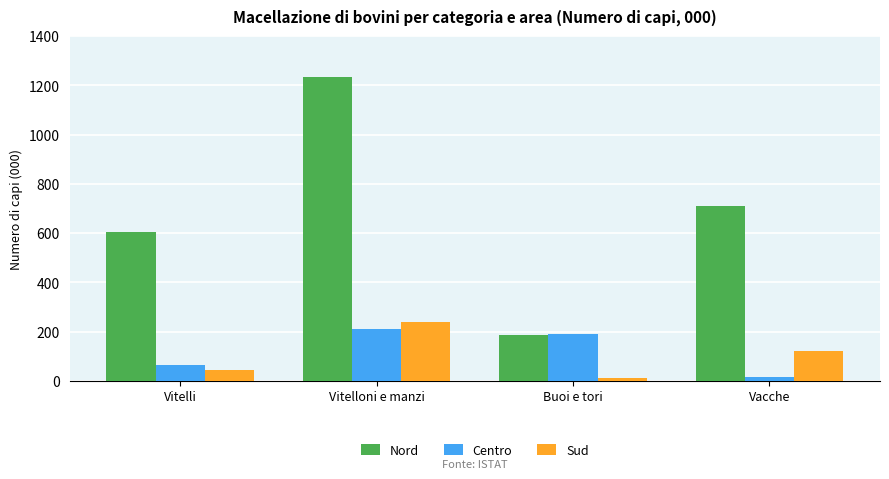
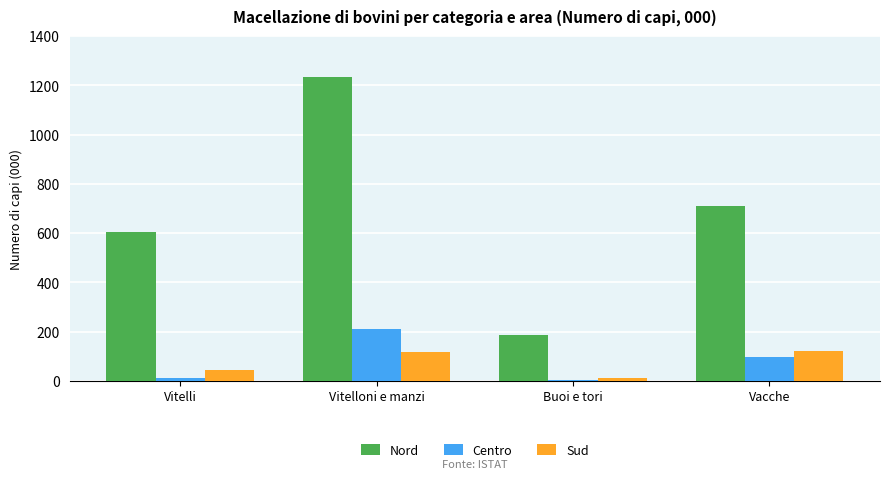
  {
    "Nord": {
      "Vitelli": 600,
      "Vitelloni e manzi": 1230,
      "Buoi e tori": 190,
      "Vacche": 710
    },
    "Centro": {
-     "Vitelli": 70,
+     "Vitelli": 10,
      "Vitelloni e manzi": 210,
-     "Buoi e tori": 190,
-     "Vacche": 10
+     "Buoi e tori": 0,
+     "Vacche": 100
    },
    "Sud": {
      "Vitelli": 40,
-     "Vitelloni e manzi": 240,
+     "Vitelloni e manzi": 120,
      "Buoi e tori": 10,
      "Vacche": 120
    }
  }
